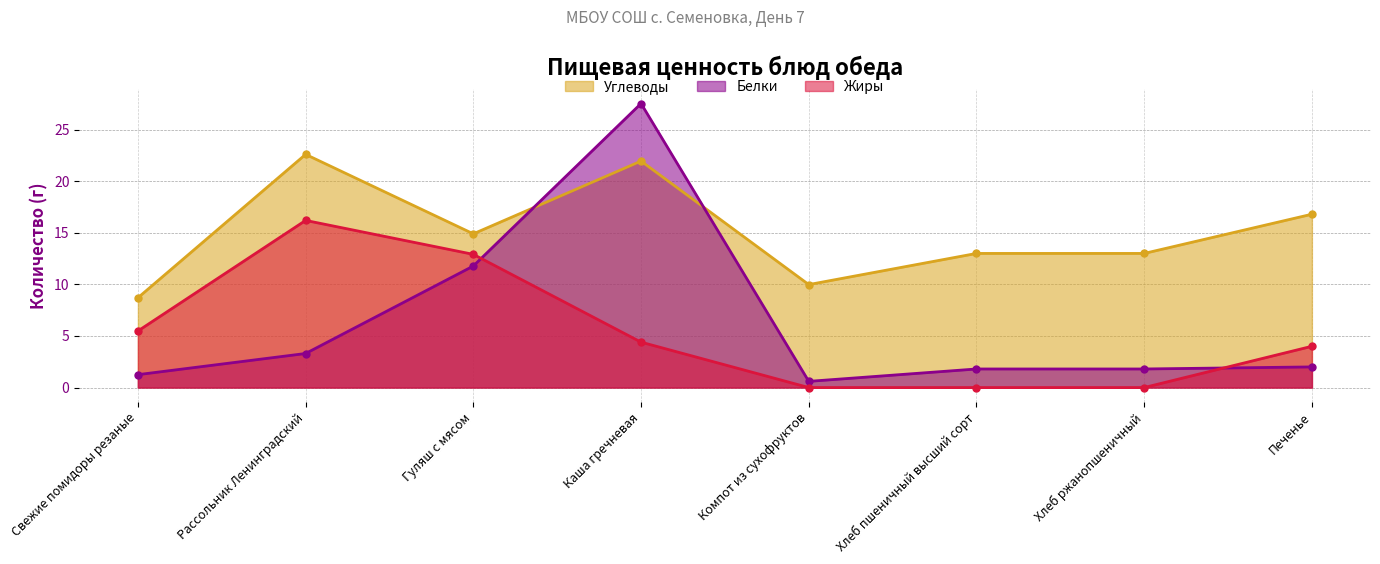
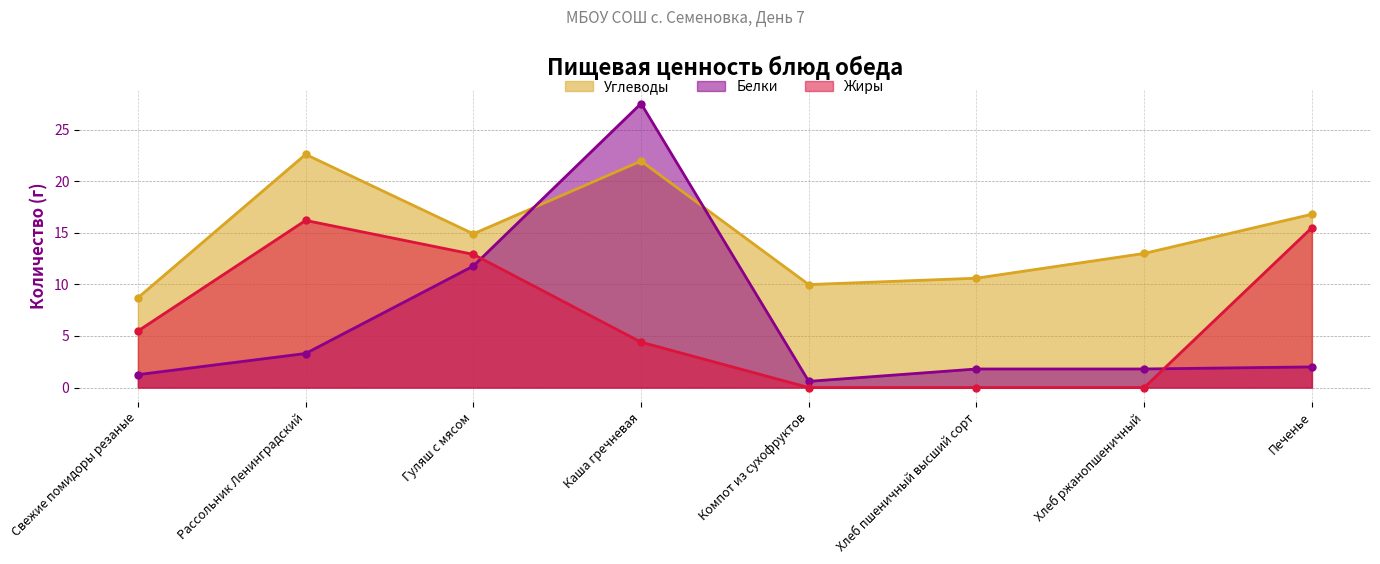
  {
    "Углеводы": {
      "Свежие помидоры резаные": 8.7,
      "Рассольник Ленинградский": 22.6,
      "Гуляш с мясом": 14.9,
      "Каша гречневая": 22.0,
      "Компот из сухофруктов": 10.0,
-     "Хлеб пшеничный высший сорт": 13.0,
+     "Хлеб пшеничный высший сорт": 10.6,
      "Хлеб ржанопшеничный": 13.0,
      "Печенье": 16.8
    },
    "Белки": {
      "Свежие помидоры резаные": 1.3,
      "Рассольник Ленинградский": 3.3,
      "Гуляш с мясом": 11.8,
      "Каша гречневая": 27.5,
      "Компот из сухофруктов": 0.6,
      "Хлеб пшеничный высший сорт": 1.8,
      "Хлеб ржанопшеничный": 1.8,
      "Печенье": 2.0
    },
    "Жиры": {
      "Свежие помидоры резаные": 5.5,
      "Рассольник Ленинградский": 16.2,
      "Гуляш с мясом": 12.9,
      "Каша гречневая": 4.4,
      "Компот из сухофруктов": 0.0,
      "Хлеб пшеничный высший сорт": 0.0,
      "Хлеб ржанопшеничный": 0.0,
-     "Печенье": 4.0
+     "Печенье": 15.5
    }
  }
